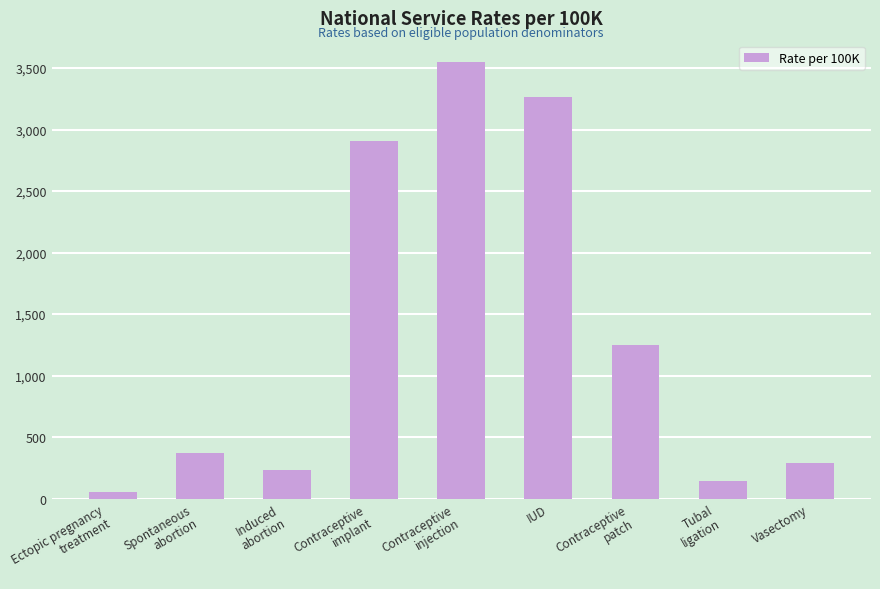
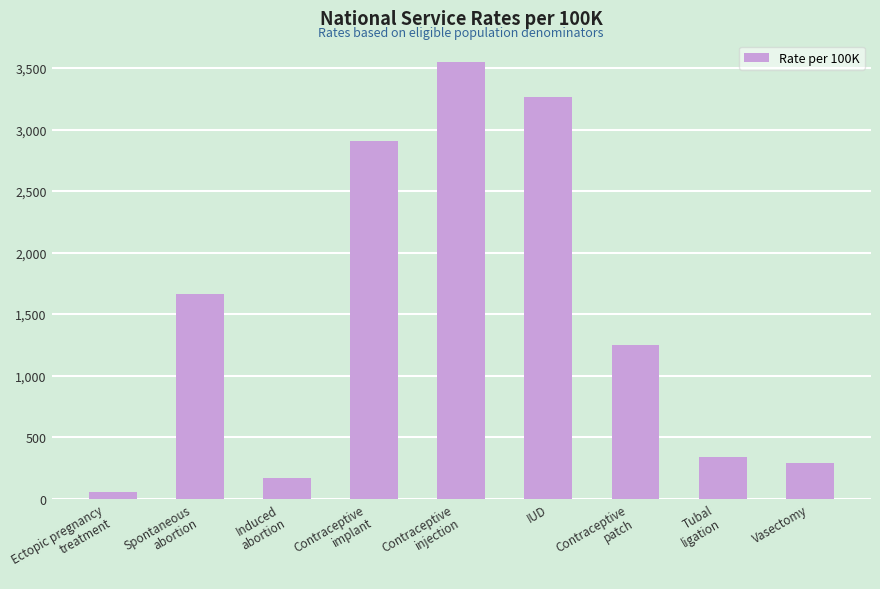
  {
    "Ectopic pregnancy treatment": "60",
-   "Spontaneous abortion": "370",
-   "Induced abortion": "240",
+   "Spontaneous abortion": "1,670",
+   "Induced abortion": "170",
    "Contraceptive implant": "2,910",
    "Contraceptive injection": "3,550",
    "IUD": "3,270",
    "Contraceptive patch": "1,250",
-   "Tubal ligation": "140",
+   "Tubal ligation": "340",
    "Vasectomy": "290"
  }
